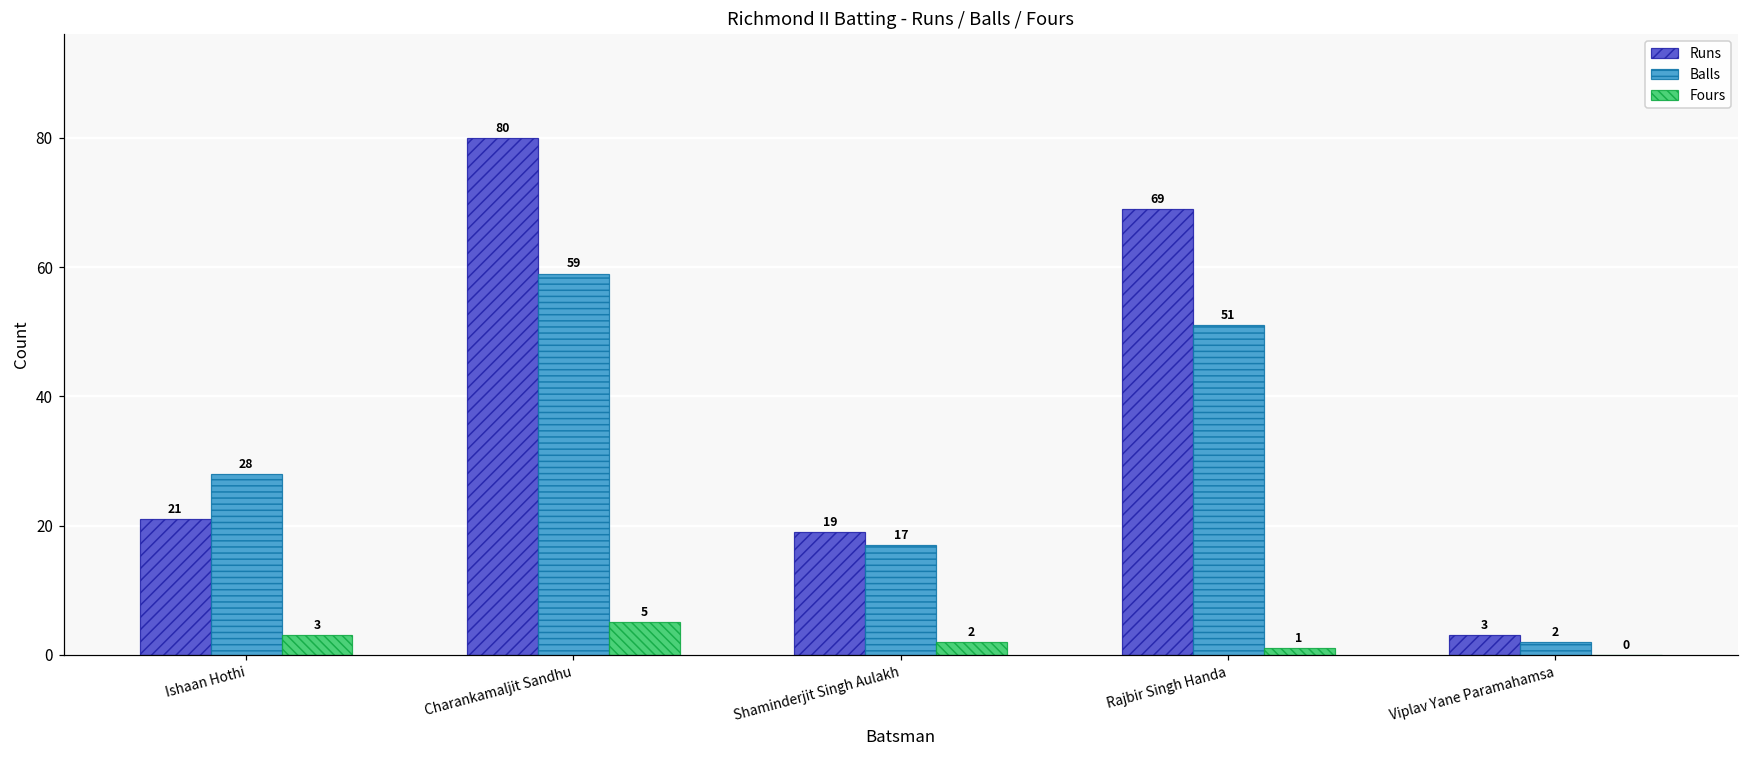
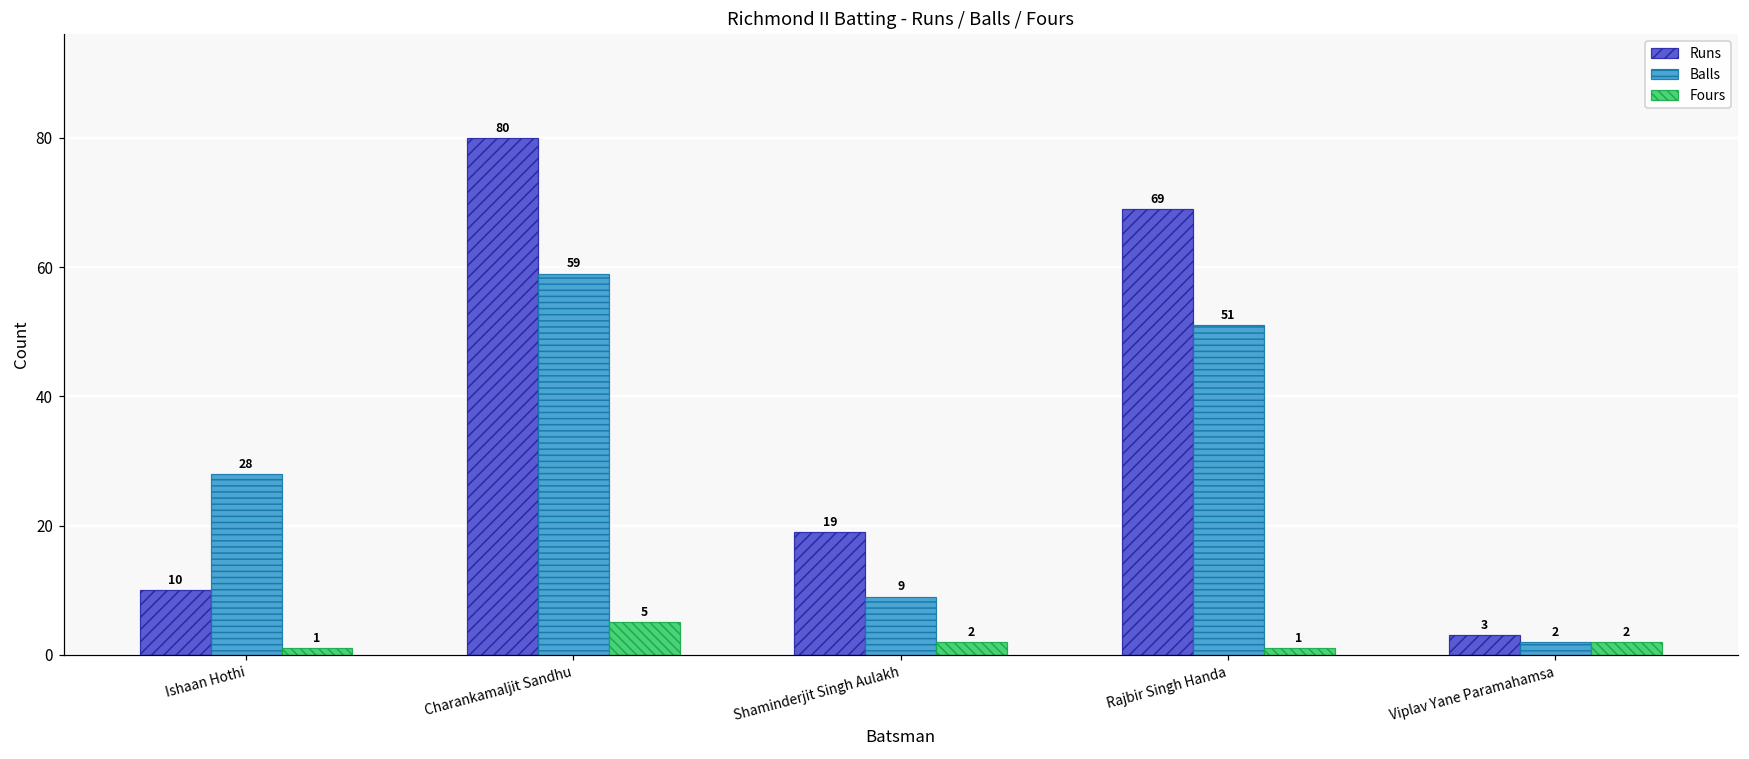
  {
    "Runs": {
-     "Ishaan Hothi": 21,
+     "Ishaan Hothi": 10,
      "Charankamaljit Sandhu": 80,
      "Shaminderjit Singh Aulakh": 19,
      "Rajbir Singh Handa": 69,
      "Viplav Yane Paramahamsa": 3
    },
    "Balls": {
      "Ishaan Hothi": 28,
      "Charankamaljit Sandhu": 59,
-     "Shaminderjit Singh Aulakh": 17,
+     "Shaminderjit Singh Aulakh": 9,
      "Rajbir Singh Handa": 51,
      "Viplav Yane Paramahamsa": 2
    },
    "Fours": {
-     "Ishaan Hothi": 3,
+     "Ishaan Hothi": 1,
      "Charankamaljit Sandhu": 5,
      "Shaminderjit Singh Aulakh": 2,
      "Rajbir Singh Handa": 1,
-     "Viplav Yane Paramahamsa": 0
+     "Viplav Yane Paramahamsa": 2
    }
  }
